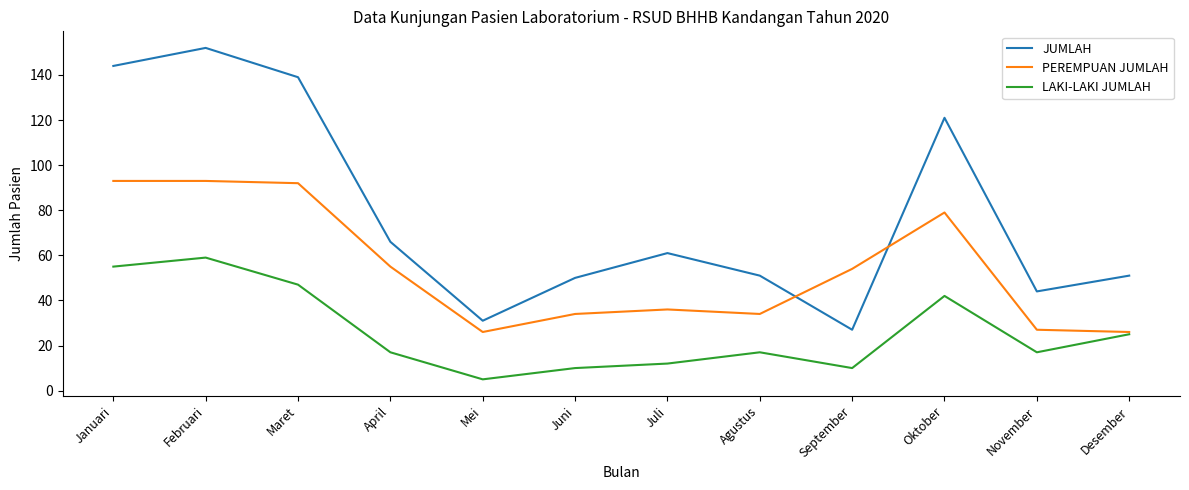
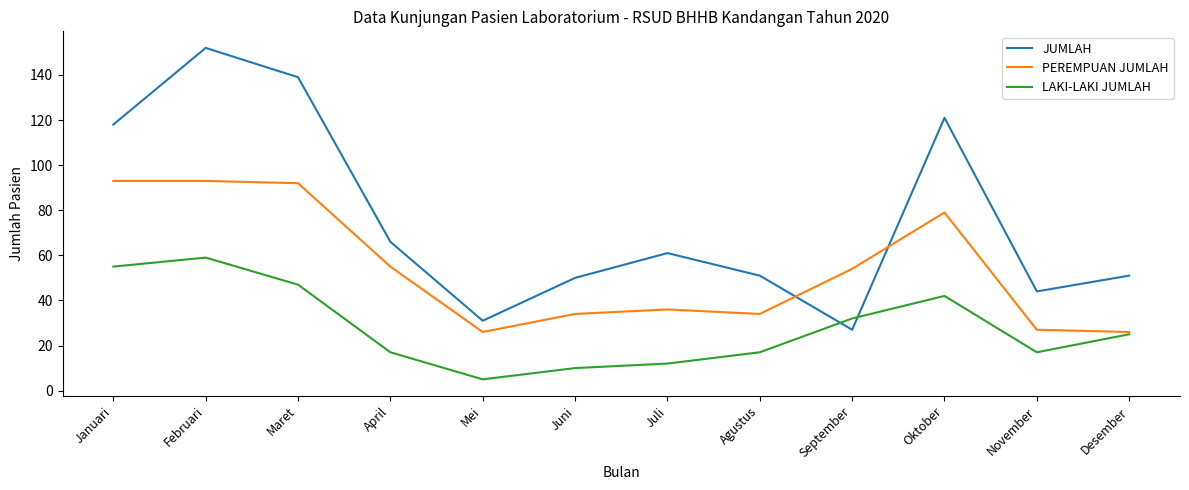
  {
    "JUMLAH": {
-     "Januari": 144,
+     "Januari": 118,
      "Februari": 152,
      "Maret": 139,
      "April": 66,
      "Mei": 31,
      "Juni": 50,
      "Juli": 61,
      "Agustus": 51,
      "September": 27,
      "Oktober": 121,
      "November": 44,
      "Desember": 51
    },
    "PEREMPUAN JUMLAH": {
      "Januari": 93,
      "Februari": 93,
      "Maret": 92,
      "April": 55,
      "Mei": 26,
      "Juni": 34,
      "Juli": 36,
      "Agustus": 34,
      "September": 54,
      "Oktober": 79,
      "November": 27
    },
    "LAKI-LAKI JUMLAH": {
      "Januari": 55,
      "Februari": 59,
      "Maret": 47,
      "April": 17,
      "Mei": 5,
      "Juni": 10,
      "Juli": 12,
      "Agustus": 17,
-     "September": 10,
+     "September": 32,
      "Oktober": 42,
      "November": 17
    }
  }
